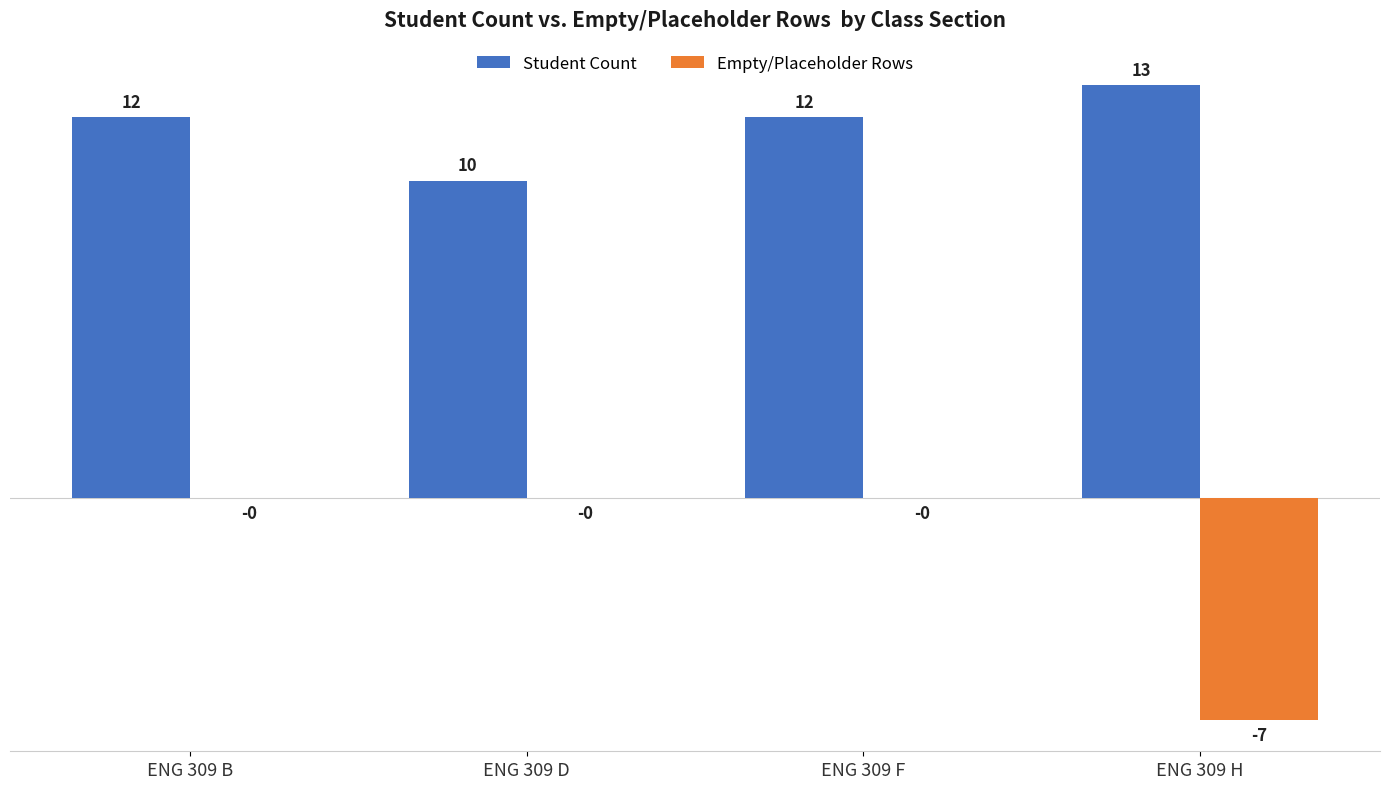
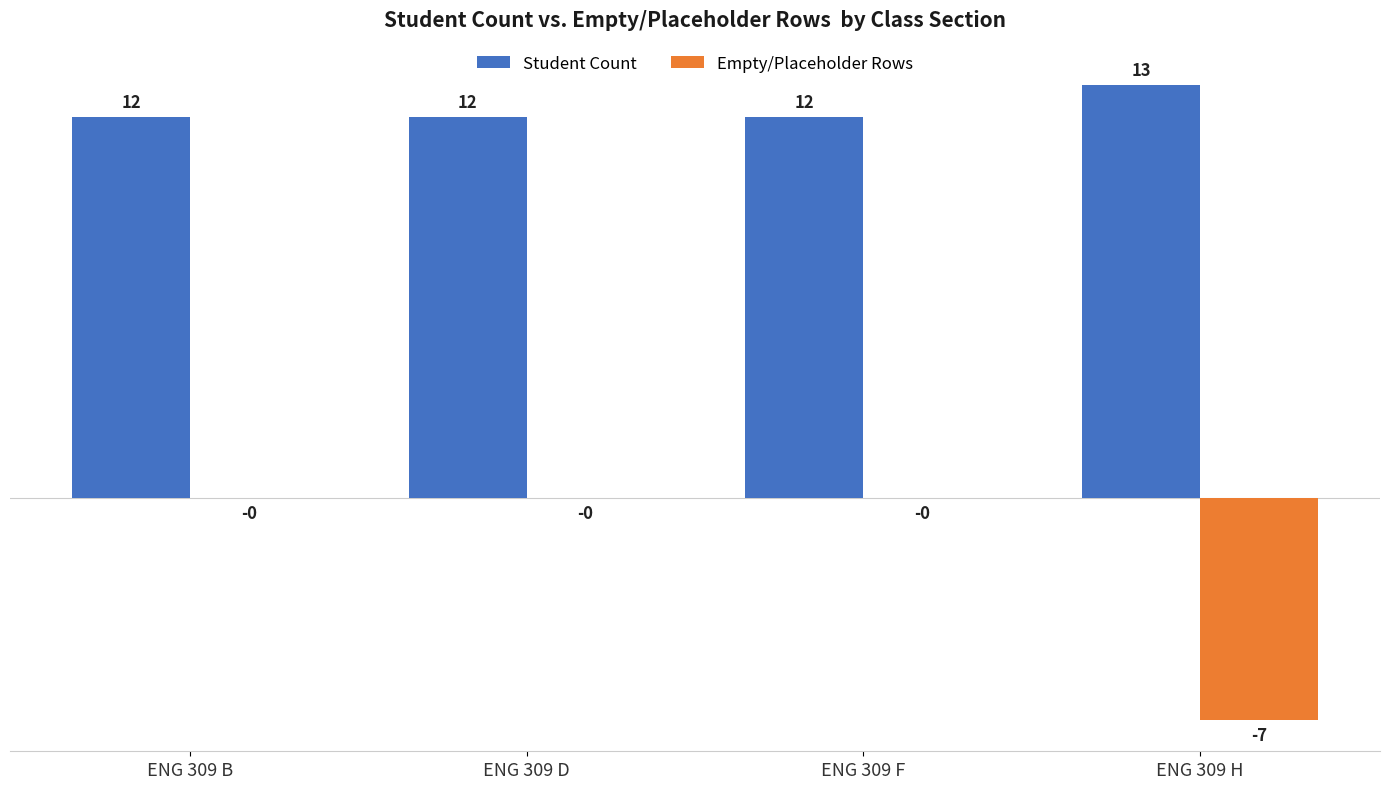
  {
    "Student Count": {
      "ENG 309 B": 12,
-     "ENG 309 D": 10,
+     "ENG 309 D": 12,
      "ENG 309 F": 12,
      "ENG 309 H": 13
    },
    "Empty/Placeholder Rows": {
      "ENG 309 B": -0,
      "ENG 309 D": -0,
      "ENG 309 F": -0,
      "ENG 309 H": -7
    }
  }
